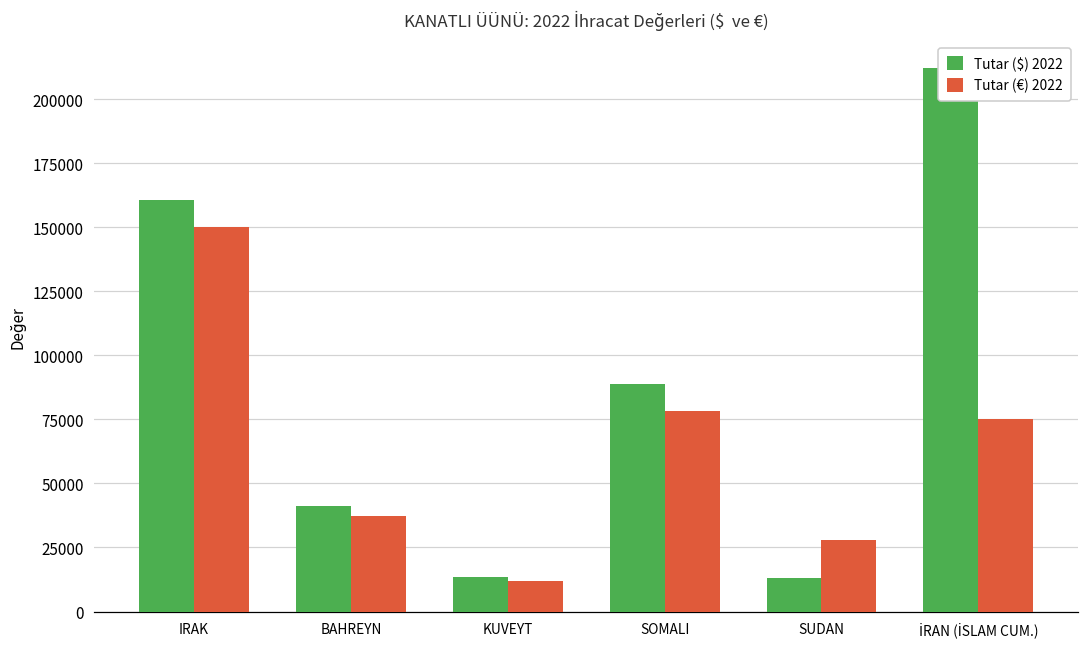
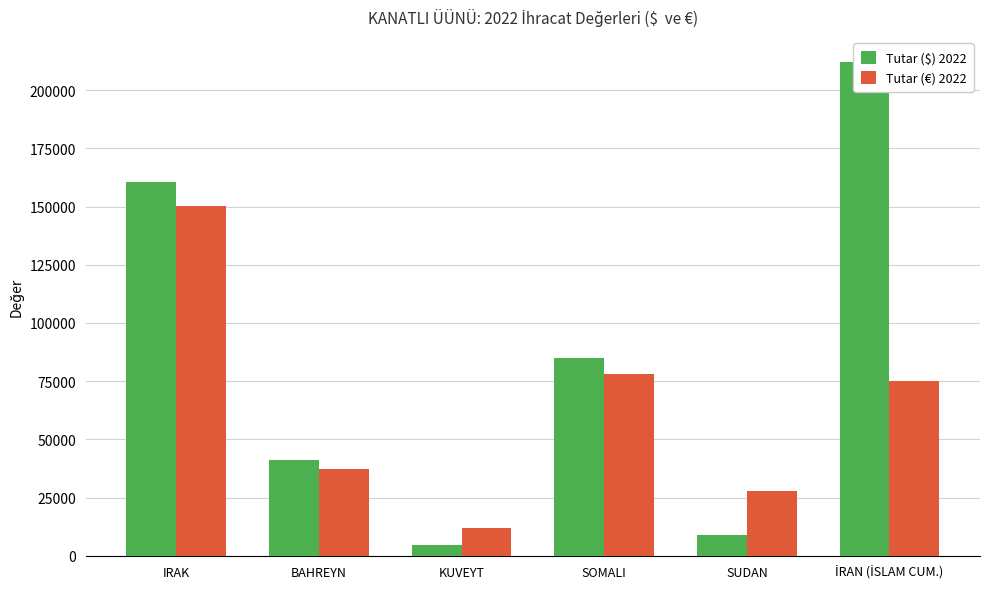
  {
    "Tutar ($) 2022": {
      "IRAK": 161000,
      "BAHREYN": 41000,
-     "KUVEYT": 13000,
-     "SOMALI": 89000,
-     "SUDAN": 13000
+     "KUVEYT": 5000,
+     "SOMALI": 85000,
+     "SUDAN": 9000
    },
    "Tutar (€) 2022": {
      "IRAK": 150000,
      "BAHREYN": 37000,
      "KUVEYT": 12000,
      "SOMALI": 78000,
      "SUDAN": 28000,
      "İRAN (İSLAM CUM.)": 75000
    }
  }
